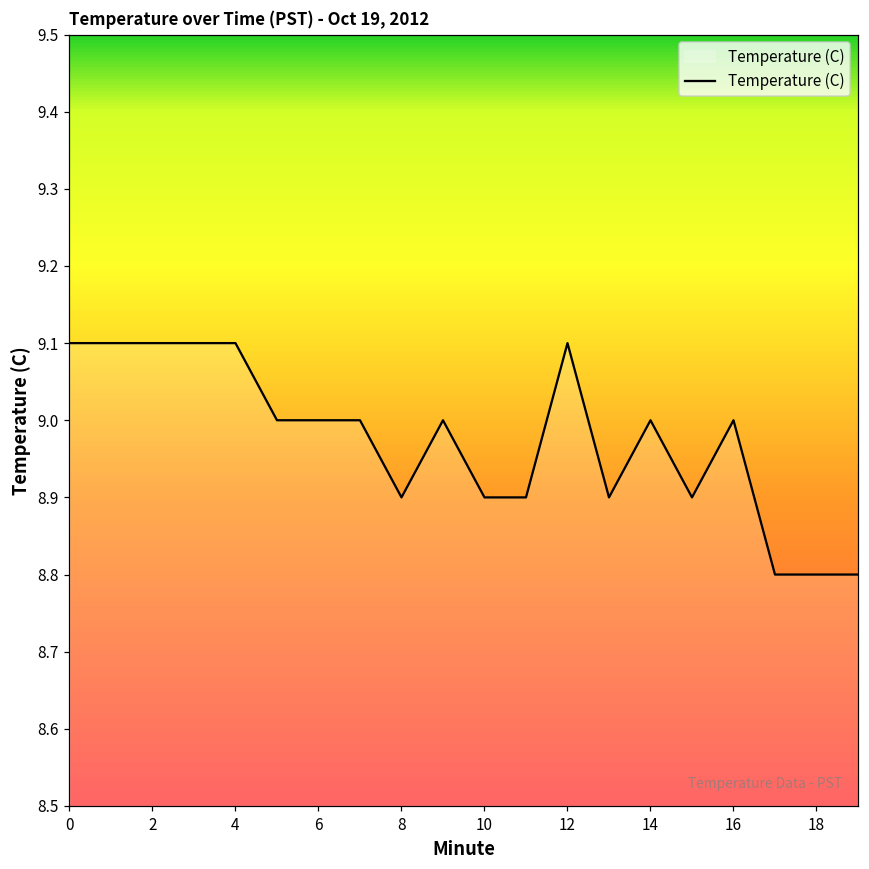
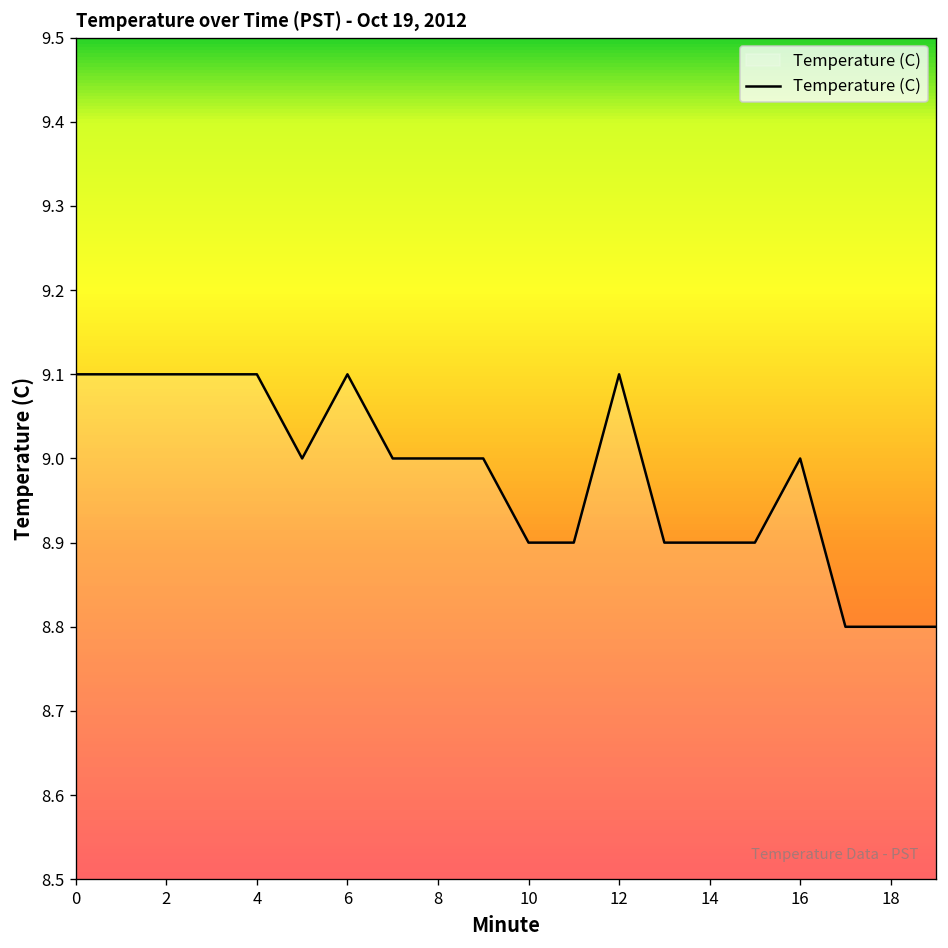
  {
    "0": 9.1,
    "2": 9.1,
    "4": 9.1,
-   "6": 9.0,
-   "8": 8.9,
+   "6": 9.1,
+   "8": 9.0,
    "10": 8.9,
    "12": 9.1,
-   "14": 9.0,
+   "14": 8.9,
    "16": 9.0,
    "18": 8.8
  }
